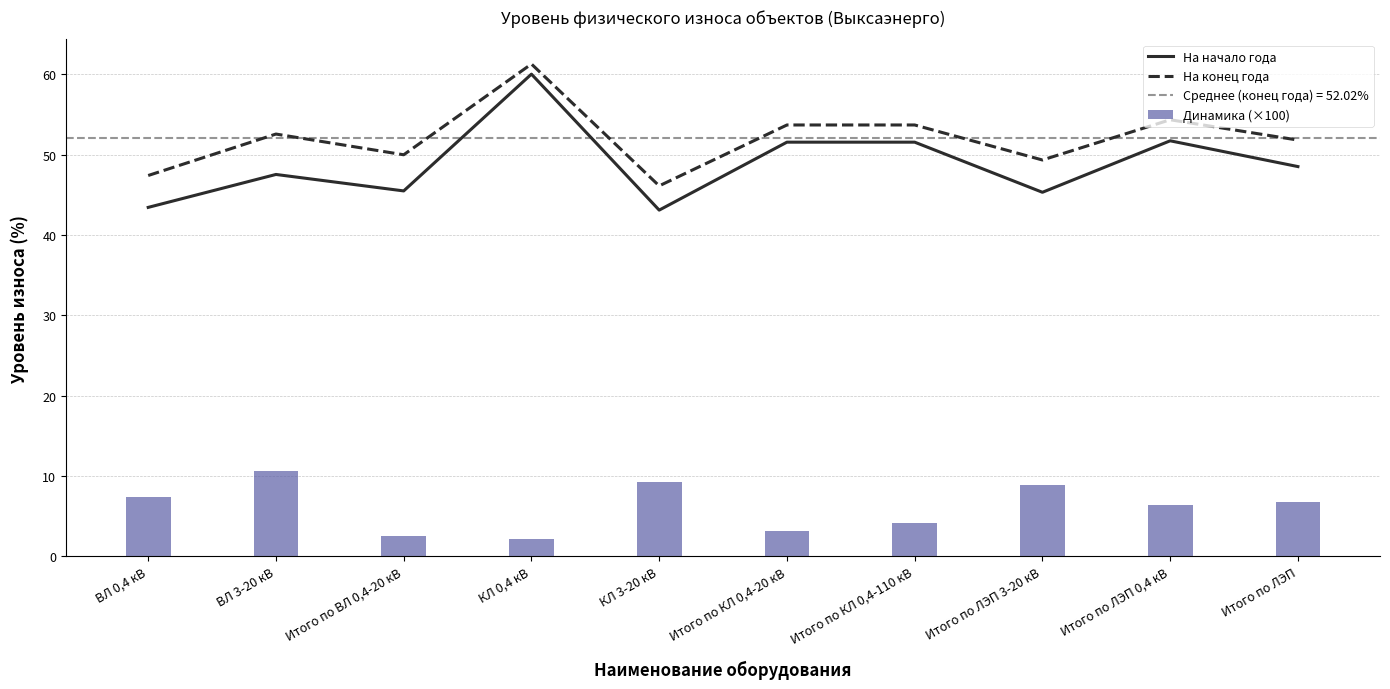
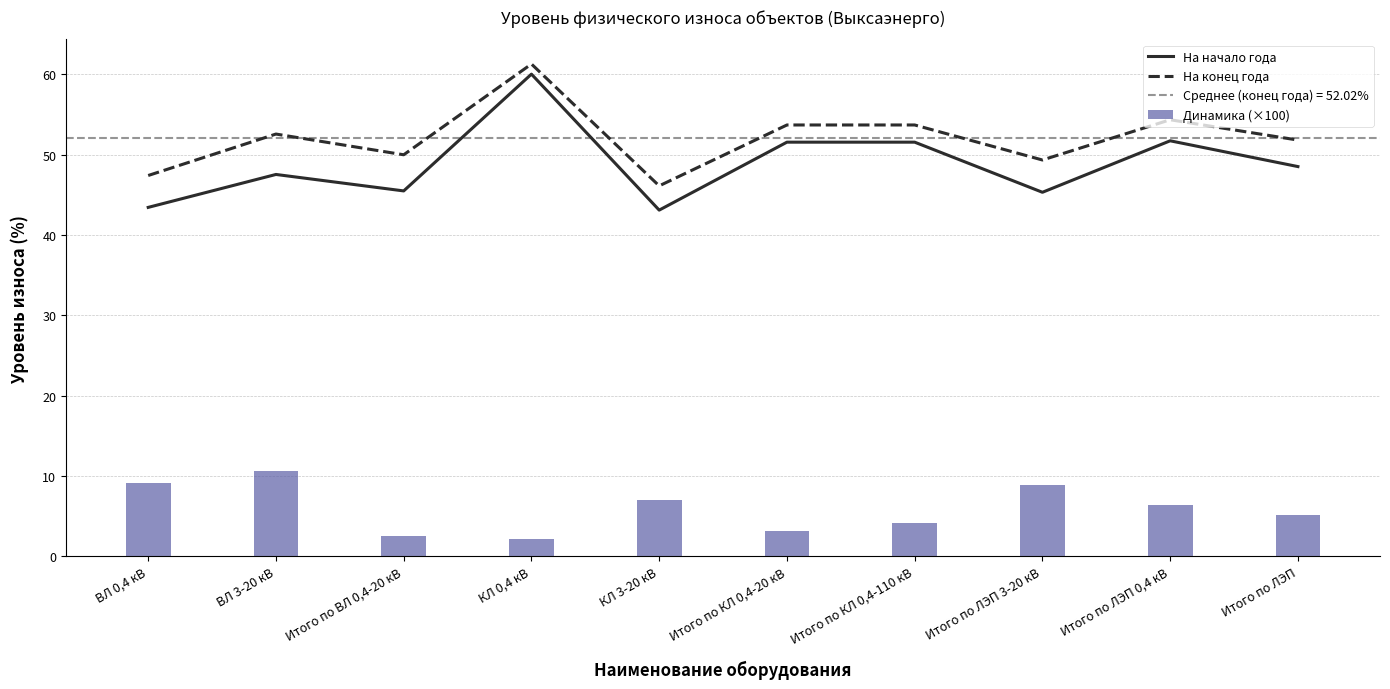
  {
    "Динамика (×100)": {
-     "ВЛ 0,4 кВ": 7,
+     "ВЛ 0,4 кВ": 9,
      "ВЛ 3-20 кВ": 11,
      "Итого по ВЛ 0,4-20 кВ": 2,
      "КЛ 0,4 кВ": 2,
-     "КЛ 3-20 кВ": 9,
+     "КЛ 3-20 кВ": 7,
      "Итого по КЛ 0,4-20 кВ": 3,
      "Итого по КЛ 0,4-110 кВ": 4,
      "Итого по ЛЭП 3-20 кВ": 9,
      "Итого по ЛЭП 0,4 кВ": 6,
-     "Итого по ЛЭП": 7
+     "Итого по ЛЭП": 5
    }
  }
